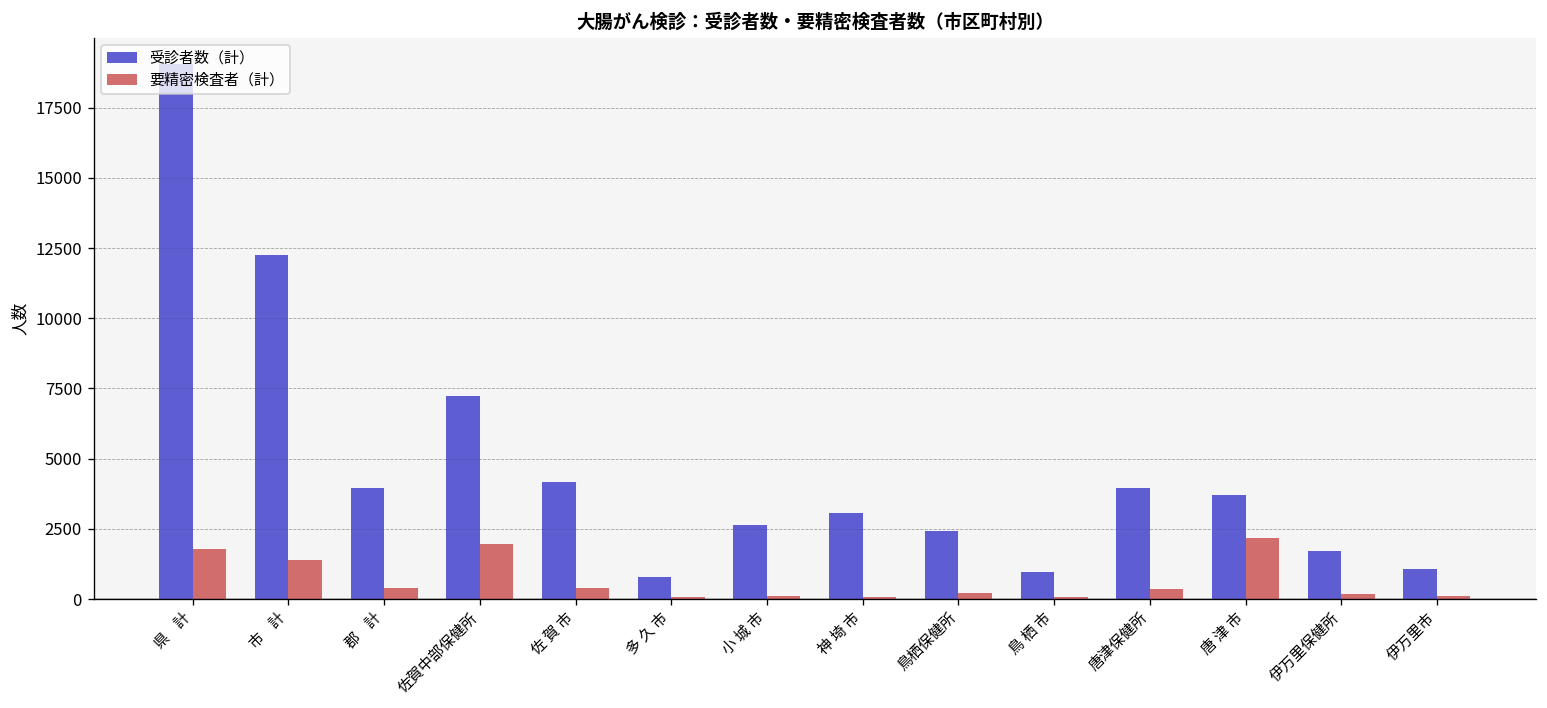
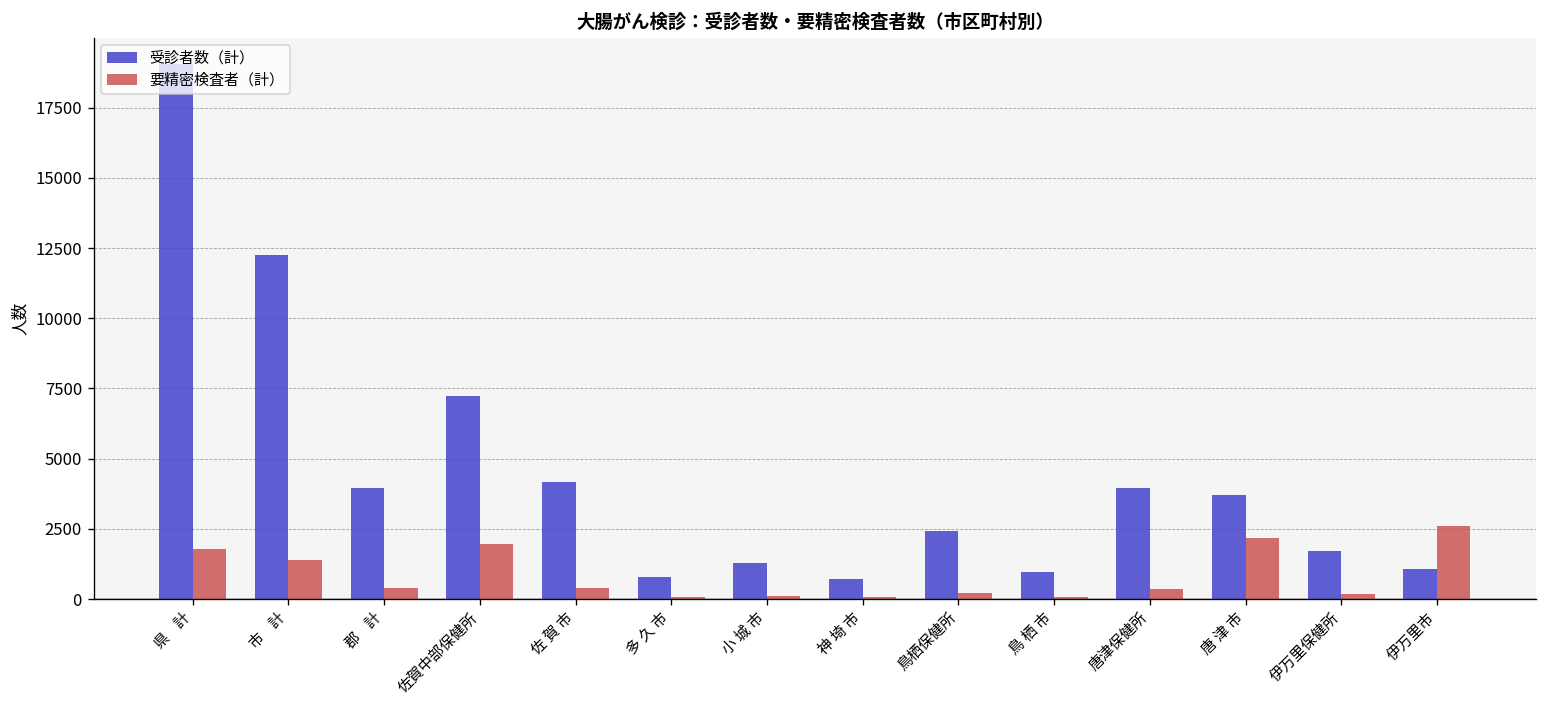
  {
    "受診者数（計）": {
      "市 計": 12300,
      "郡 計": 3900,
      "佐賀中部保健所": 7200,
      "佐 賀 市": 4200,
      "多 久 市": 800,
-     "小 城 市": 2600,
-     "神 埼 市": 3100,
+     "小 城 市": 1300,
+     "神 埼 市": 700,
      "鳥栖保健所": 2400,
      "鳥 栖 市": 1000,
      "唐津保健所": 4000,
      "唐 津 市": 3700,
      "伊万里保健所": 1700,
      "伊万里市": 1100
    },
    "要精密検査者（計）": {
      "県 計": 1800,
      "市 計": 1400,
      "郡 計": 400,
      "佐賀中部保健所": 1900,
      "佐 賀 市": 400,
      "小 城 市": 100,
      "鳥栖保健所": 200,
      "唐津保健所": 400,
      "唐 津 市": 2200,
      "伊万里保健所": 200,
-     "伊万里市": 100
+     "伊万里市": 2600
    }
  }
